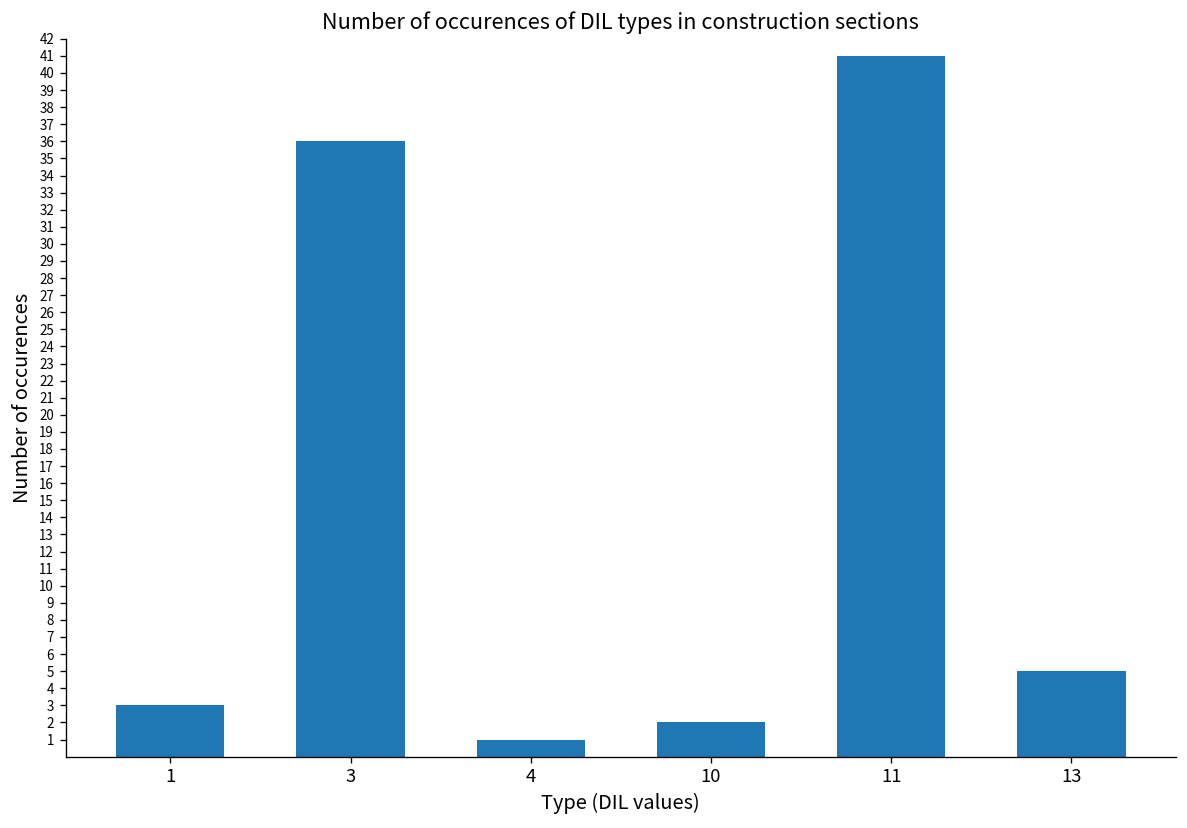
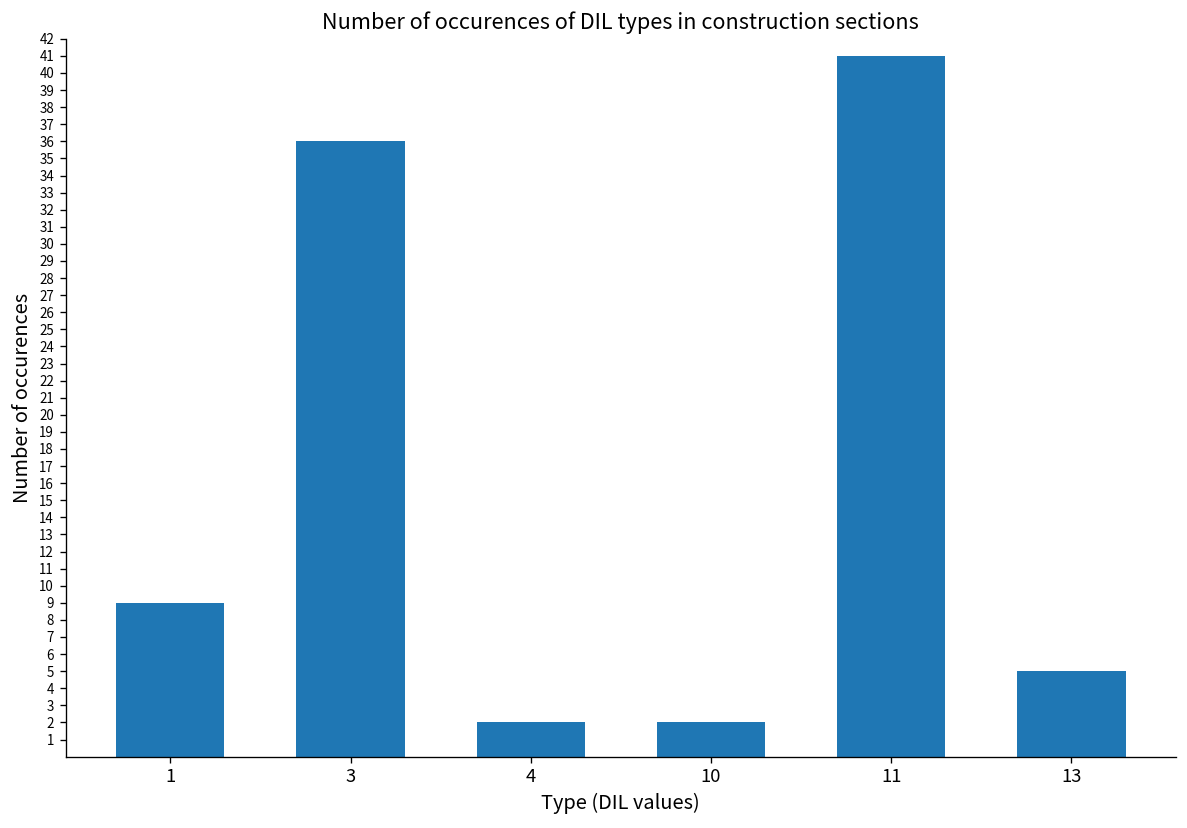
  {
-   "1": 3,
+   "1": 9,
    "3": 36,
-   "4": 1,
+   "4": 2,
    "10": 2,
    "11": 41,
    "13": 5
  }
